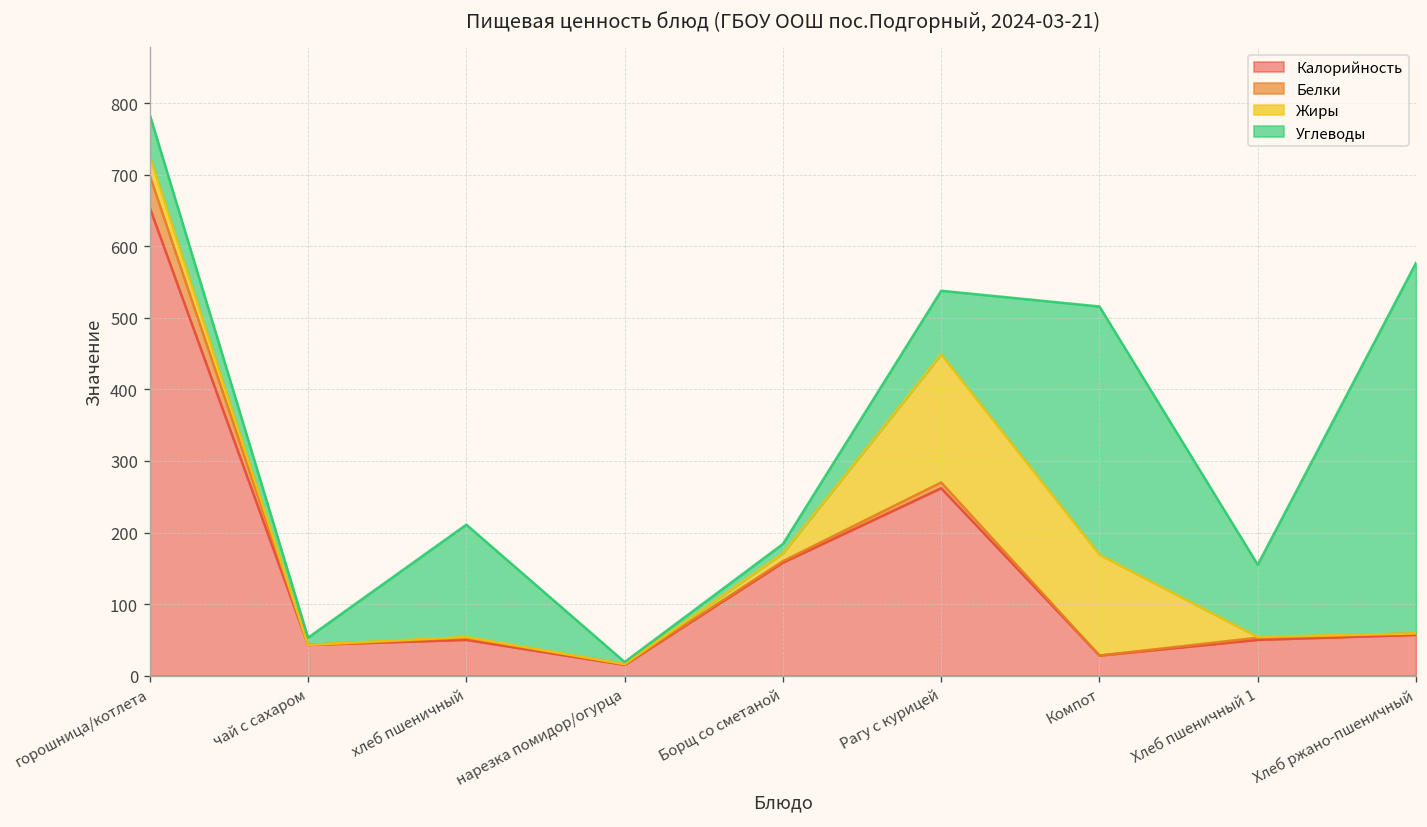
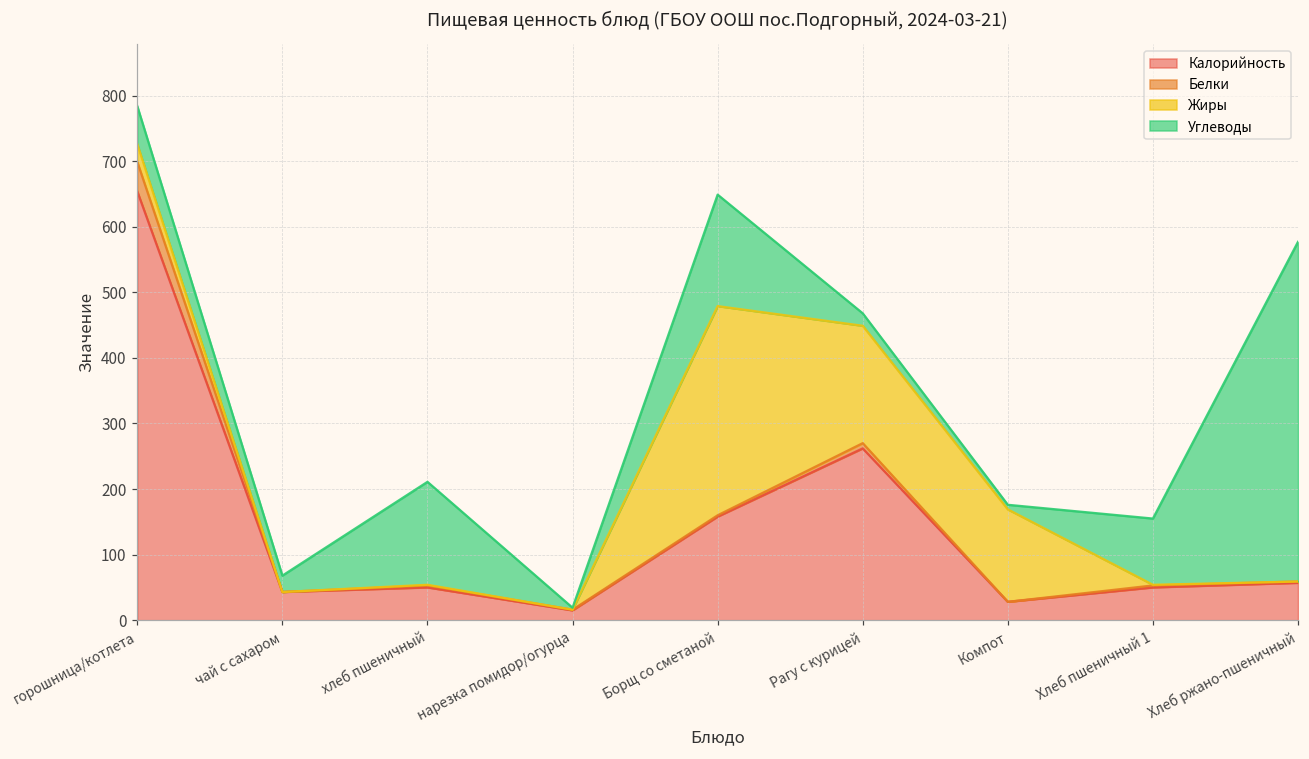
  {
    "Жиры": {
      "горошница/котлета": 30,
-     "Борщ со сметаной": 10,
+     "Борщ со сметаной": 320,
      "Рагу с курицей": 180,
      "Компот": 140
    },
    "Углеводы": {
      "горошница/котлета": 60,
-     "чай с сахаром": 10,
+     "чай с сахаром": 30,
      "хлеб пшеничный": 160,
-     "Борщ со сметаной": 10,
-     "Рагу с курицей": 90,
-     "Компот": 350,
+     "Борщ со сметаной": 170,
+     "Рагу с курицей": 20,
+     "Компот": 10,
      "Хлеб пшеничный 1": 100,
      "Хлеб ржано-пшеничный": 520
    }
  }
